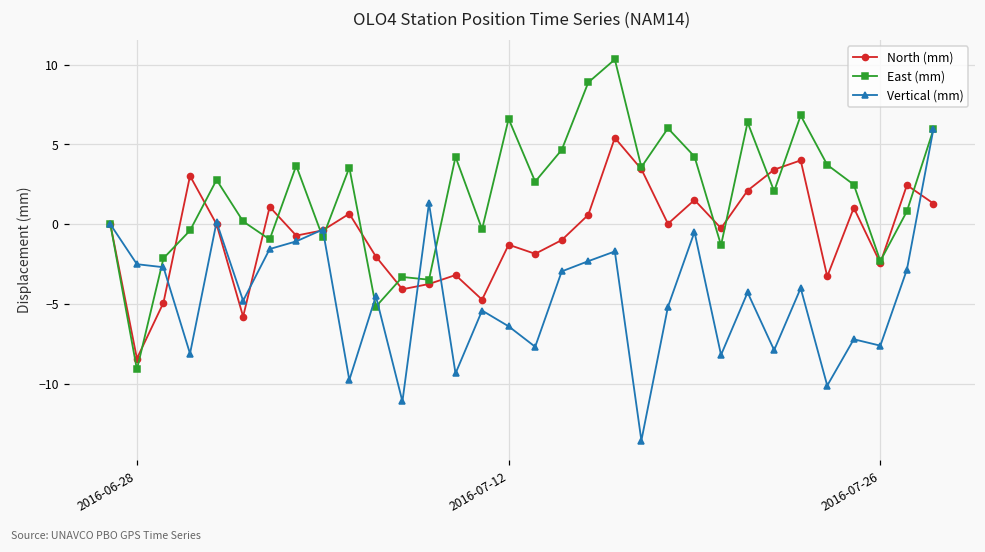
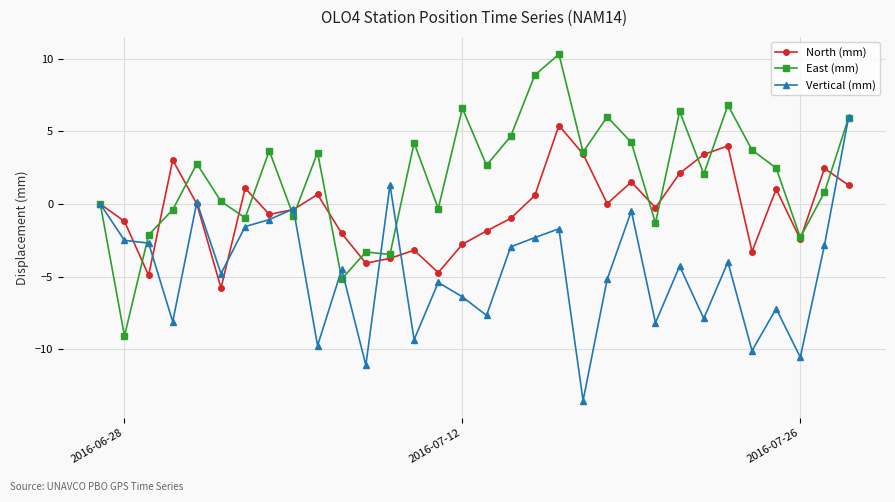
  {
    "North (mm)": {
-     "2016-06-28": -8.4,
-     "2016-07-12": -1.3
+     "2016-06-28": -1.2,
+     "2016-07-12": -2.8
    },
    "East (mm)": {
      "2016-06-28": -9.1,
      "2016-07-12": 6.6
    },
    "Vertical (mm)": {
      "2016-06-28": -2.5,
      "2016-07-12": -6.4,
-     "2016-07-26": -7.6
+     "2016-07-26": -10.6
    }
  }
